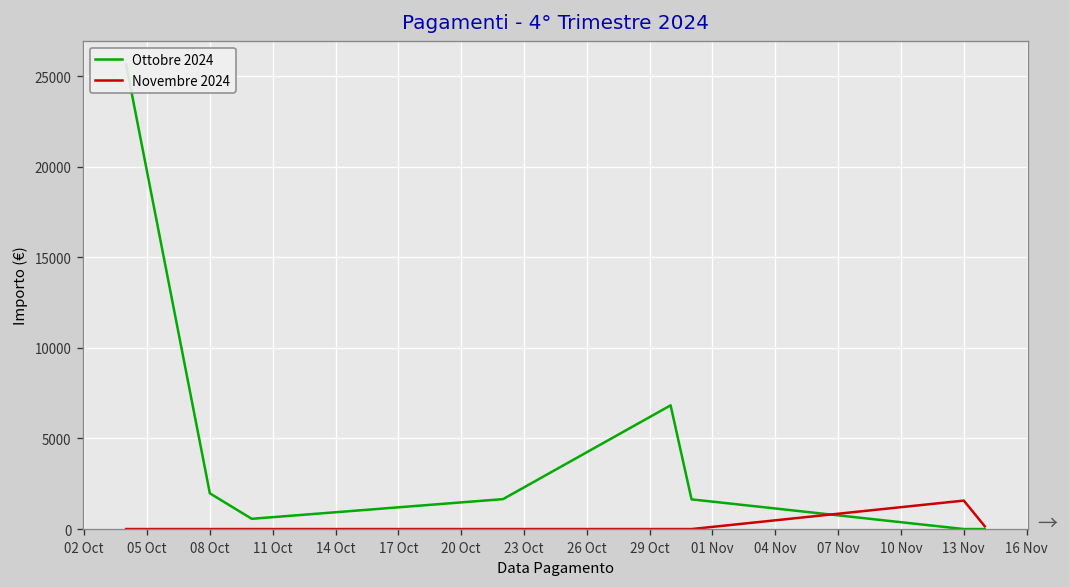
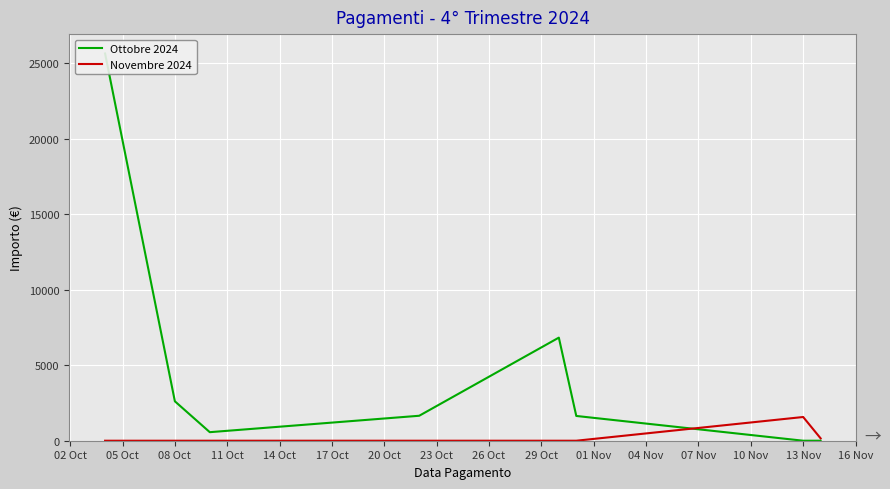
  {
    "Ottobre 2024": {
-     "08 Oct": 2000,
+     "08 Oct": 2600,
      "13 Nov": 0
    },
    "Novembre 2024": {
      "08 Oct": 0,
      "13 Nov": 1600
    }
  }
